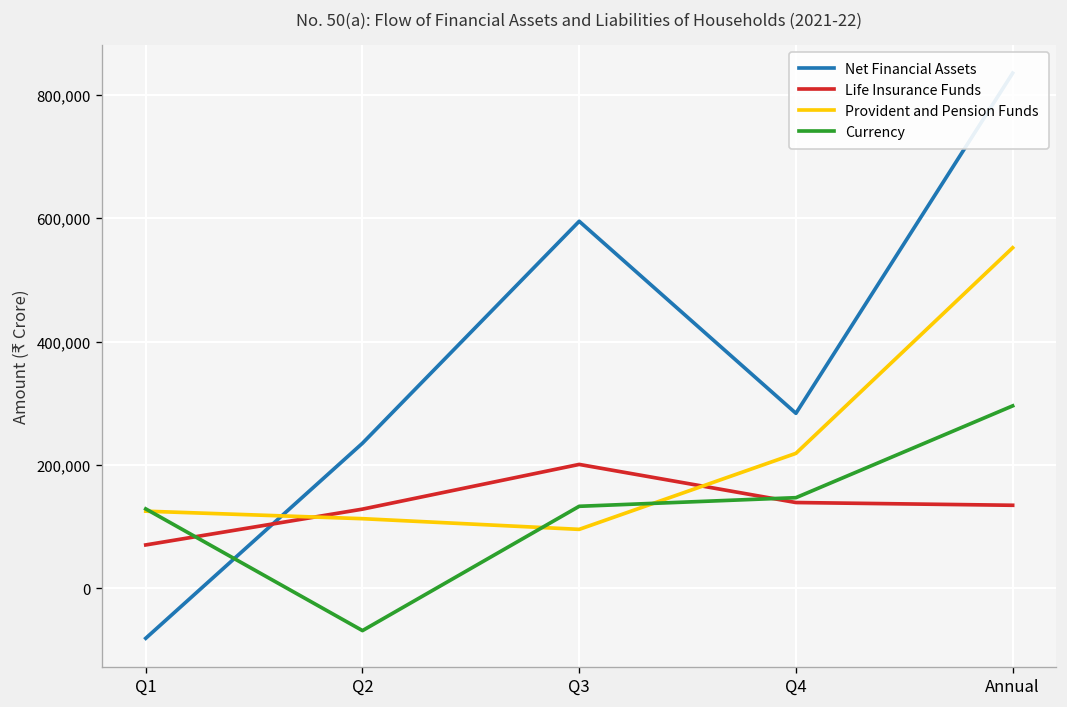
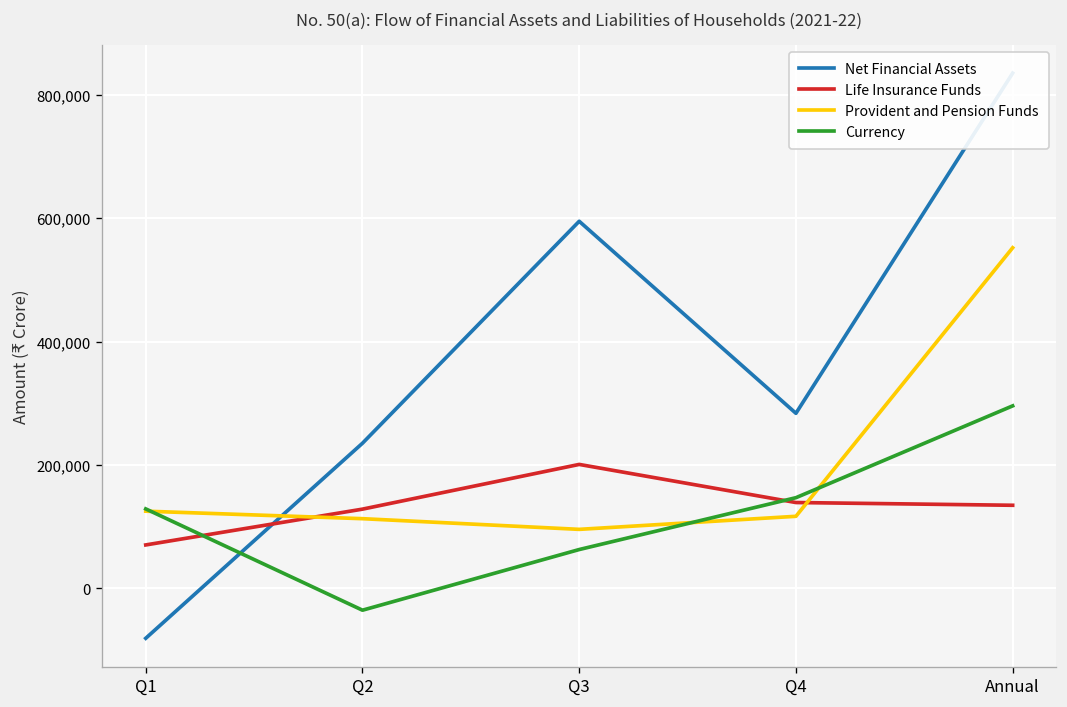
  {
    "Net Financial Assets": {
      "Q1": "-80,000",
      "Q2": "240,000",
      "Q3": "590,000",
      "Q4": "280,000"
    },
    "Life Insurance Funds": {
      "Q1": "70,000",
      "Q2": "130,000",
      "Q3": "200,000",
      "Q4": "140,000",
      "Annual": "130,000"
    },
    "Provident and Pension Funds": {
      "Q2": "110,000",
      "Q3": "100,000",
-     "Q4": "220,000",
+     "Q4": "120,000",
      "Annual": "550,000"
    },
    "Currency": {
-     "Q2": "-70,000",
-     "Q3": "130,000",
+     "Q2": "-40,000",
+     "Q3": "60,000",
      "Q4": "150,000",
      "Annual": "300,000"
    }
  }
